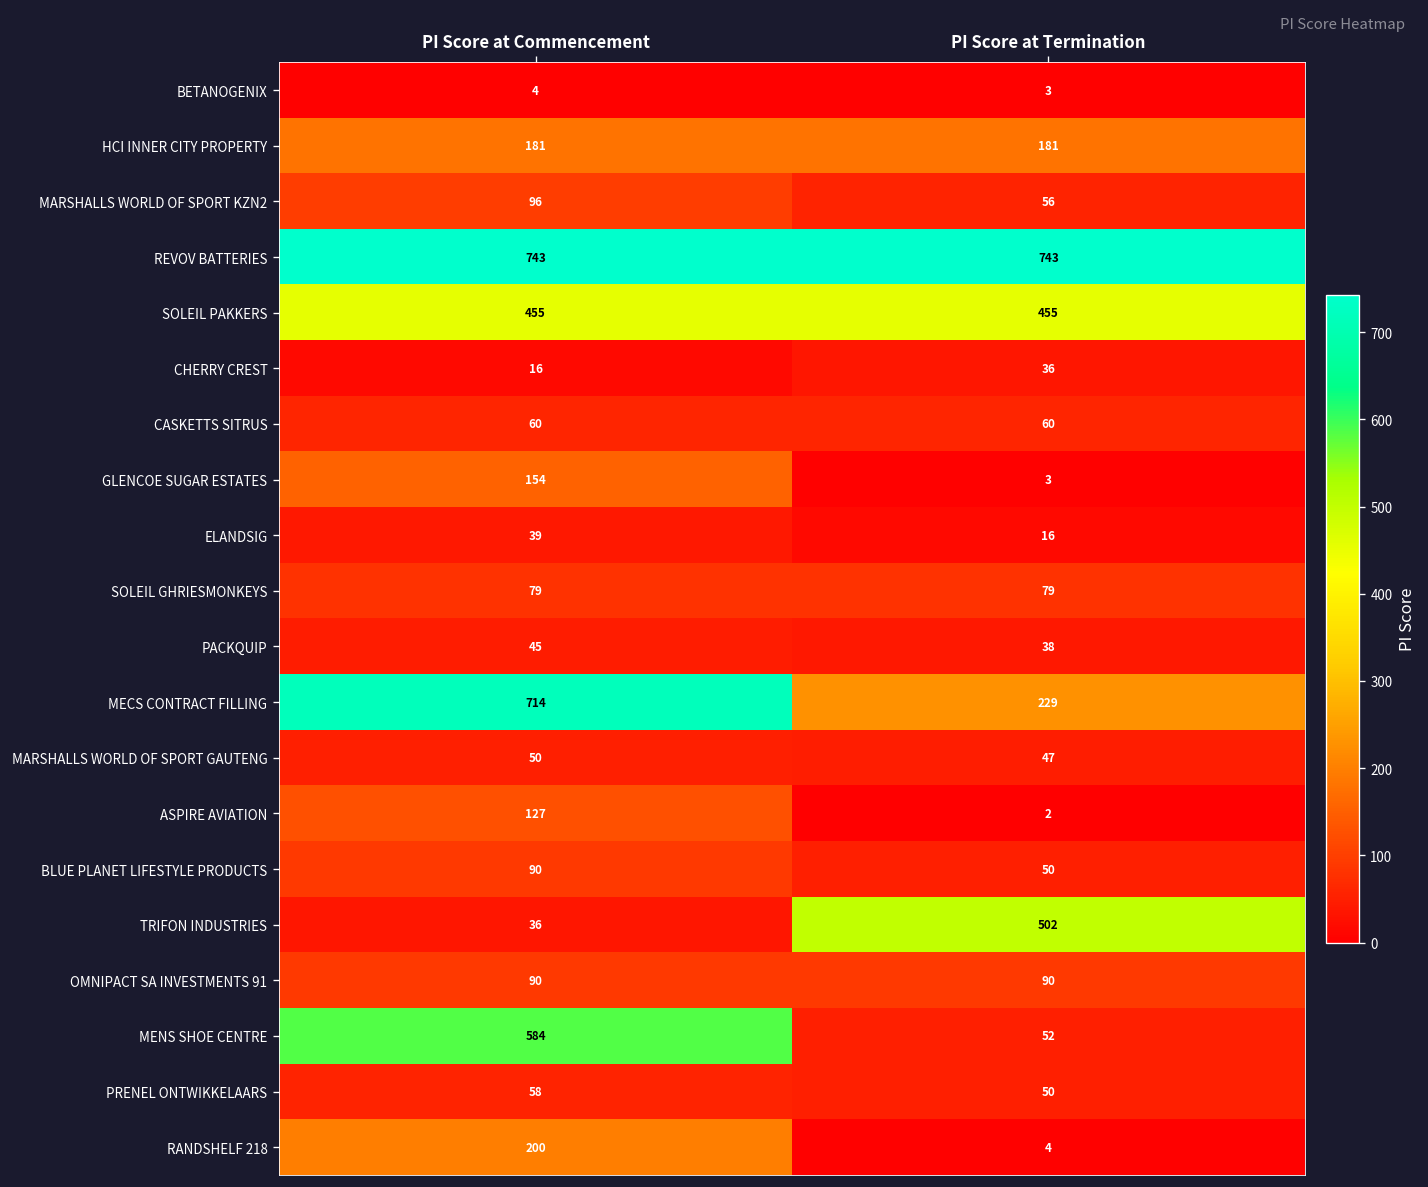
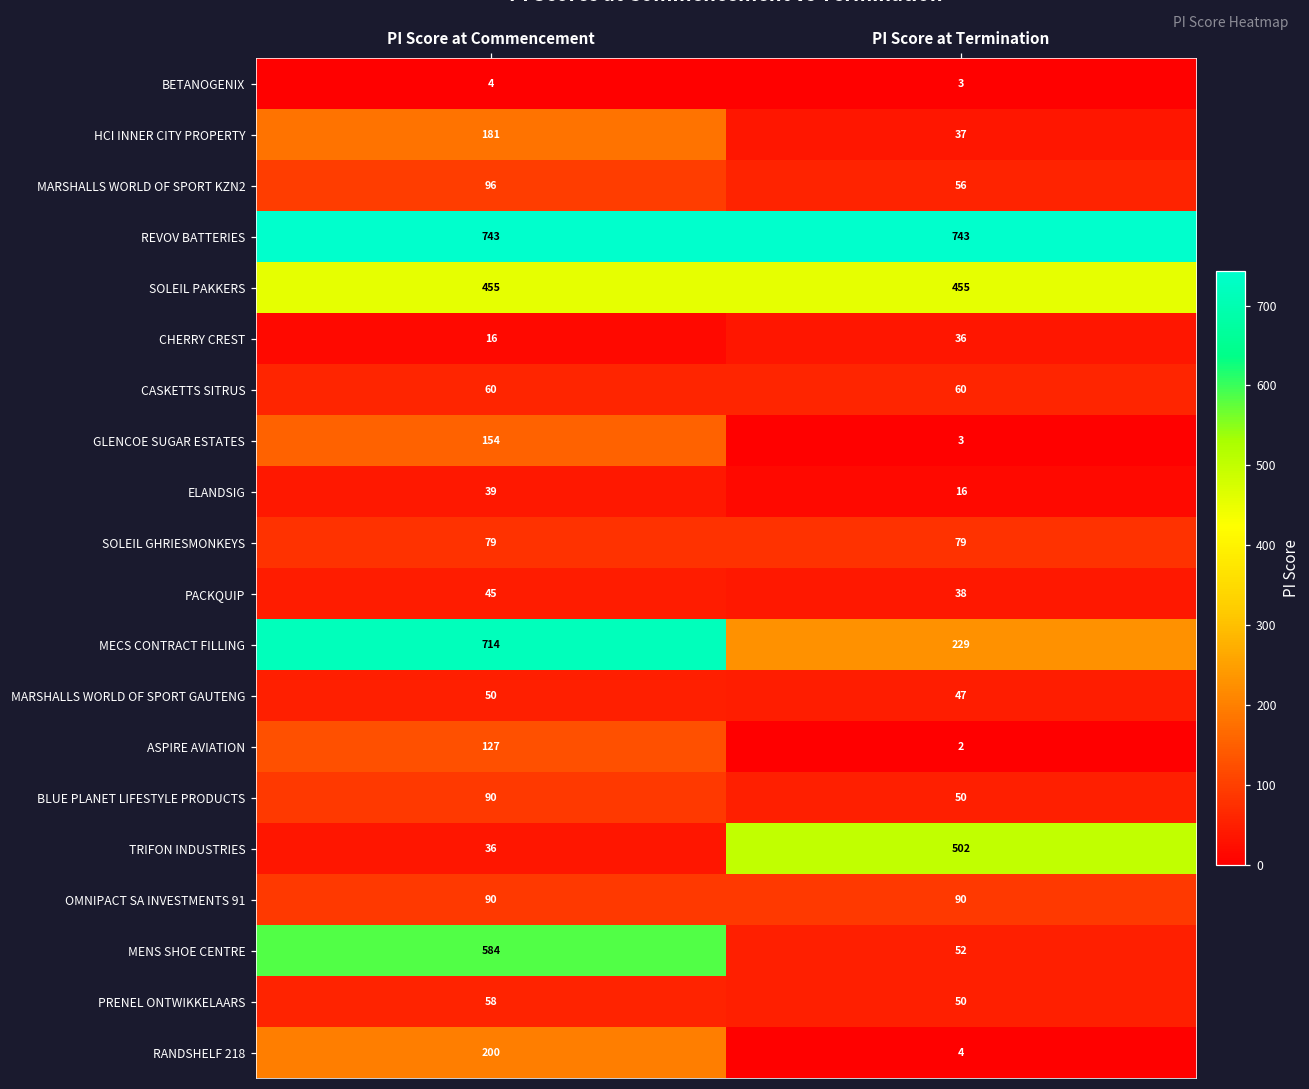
  {
    "BETANOGENIX": {
      "PI Score at Commencement": 4,
      "PI Score at Termination": 3
    },
    "HCI INNER CITY PROPERTY": {
      "PI Score at Commencement": 181,
-     "PI Score at Termination": 181
+     "PI Score at Termination": 37
    },
    "MARSHALLS WORLD OF SPORT KZN2": {
      "PI Score at Commencement": 96,
      "PI Score at Termination": 56
    },
    "REVOV BATTERIES": {
      "PI Score at Commencement": 743,
      "PI Score at Termination": 743
    },
    "SOLEIL PAKKERS": {
      "PI Score at Commencement": 455,
      "PI Score at Termination": 455
    },
    "CHERRY CREST": {
      "PI Score at Commencement": 16,
      "PI Score at Termination": 36
    },
    "CASKETTS SITRUS": {
      "PI Score at Commencement": 60,
      "PI Score at Termination": 60
    },
    "GLENCOE SUGAR ESTATES": {
      "PI Score at Commencement": 154,
      "PI Score at Termination": 3
    },
    "ELANDSIG": {
      "PI Score at Commencement": 39,
      "PI Score at Termination": 16
    },
    "SOLEIL GHRIESMONKEYS": {
      "PI Score at Commencement": 79,
      "PI Score at Termination": 79
    },
    "PACKQUIP": {
      "PI Score at Commencement": 45,
      "PI Score at Termination": 38
    },
    "MECS CONTRACT FILLING": {
      "PI Score at Commencement": 714,
      "PI Score at Termination": 229
    },
    "MARSHALLS WORLD OF SPORT GAUTENG": {
      "PI Score at Commencement": 50,
      "PI Score at Termination": 47
    },
    "ASPIRE AVIATION": {
      "PI Score at Commencement": 127,
      "PI Score at Termination": 2
    },
    "BLUE PLANET LIFESTYLE PRODUCTS": {
      "PI Score at Commencement": 90,
      "PI Score at Termination": 50
    },
    "TRIFON INDUSTRIES": {
      "PI Score at Commencement": 36,
      "PI Score at Termination": 502
    },
    "OMNIPACT SA INVESTMENTS 91": {
      "PI Score at Commencement": 90,
      "PI Score at Termination": 90
    },
    "MENS SHOE CENTRE": {
      "PI Score at Commencement": 584,
      "PI Score at Termination": 52
    },
    "PRENEL ONTWIKKELAARS": {
      "PI Score at Commencement": 58,
      "PI Score at Termination": 50
    },
    "RANDSHELF 218": {
      "PI Score at Commencement": 200,
      "PI Score at Termination": 4
    }
  }
